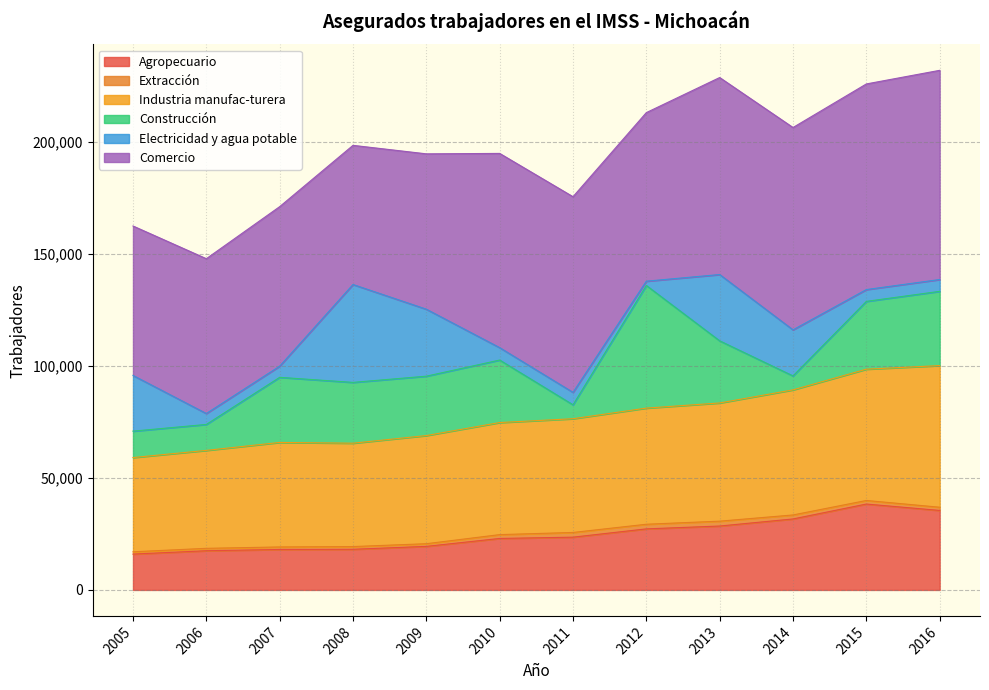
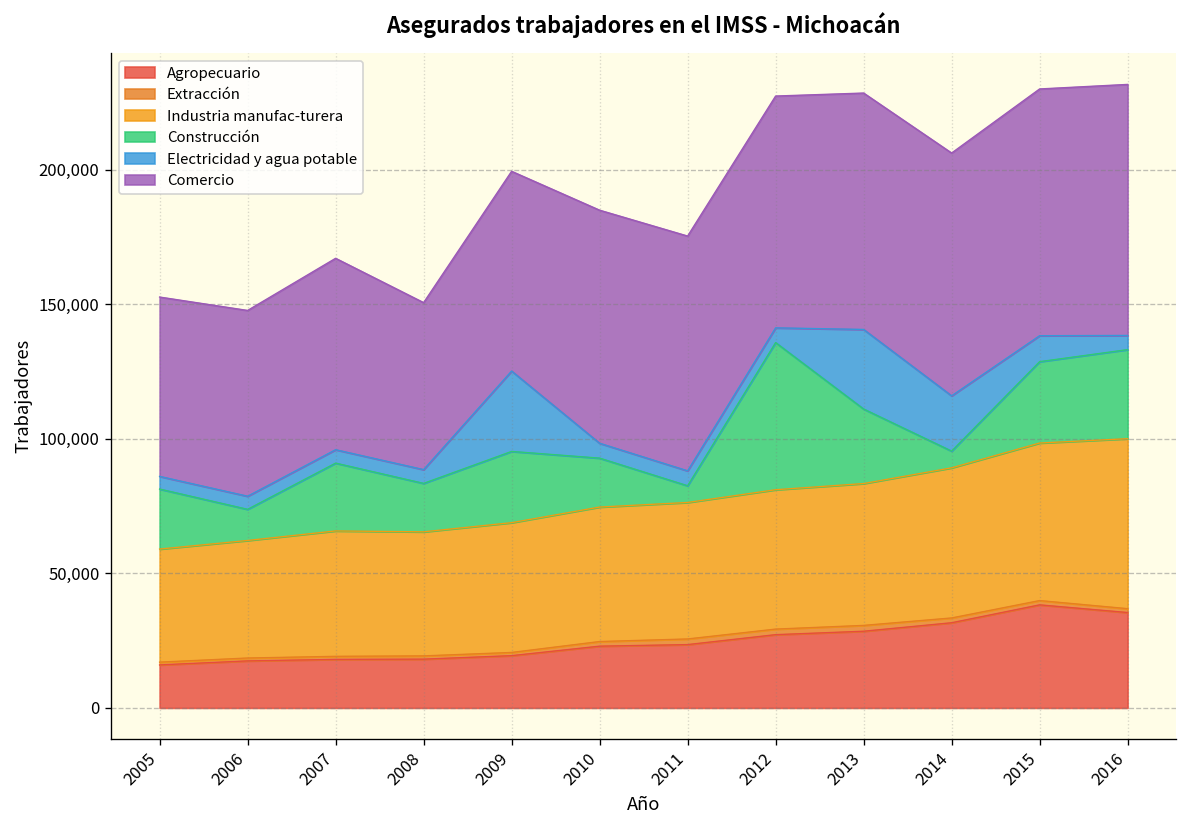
  {
    "Construcción": {
-     "2005": "12,000",
+     "2005": "22,000",
      "2006": "12,000",
-     "2007": "29,000",
-     "2008": "27,000",
+     "2007": "25,000",
+     "2008": "18,000",
      "2009": "26,000",
-     "2010": "28,000",
+     "2010": "18,000",
      "2011": "6,000",
      "2012": "55,000",
      "2013": "28,000",
      "2014": "6,000",
      "2015": "30,000",
      "2016": "33,000"
    },
    "Electricidad y agua potable": {
-     "2005": "25,000",
+     "2005": "5,000",
      "2006": "5,000",
      "2007": "5,000",
-     "2008": "44,000",
+     "2008": "5,000",
      "2009": "30,000",
      "2010": "6,000",
      "2011": "6,000",
-     "2012": "2,000",
+     "2012": "5,000",
      "2013": "30,000",
      "2014": "21,000",
-     "2015": "5,000",
+     "2015": "10,000",
      "2016": "5,000"
    },
    "Comercio": {
      "2005": "67,000",
      "2006": "69,000",
      "2007": "71,000",
      "2008": "62,000",
-     "2009": "69,000",
+     "2009": "74,000",
      "2010": "87,000",
      "2011": "87,000",
-     "2012": "75,000",
+     "2012": "86,000",
      "2013": "88,000",
      "2014": "90,000",
      "2015": "92,000",
      "2016": "93,000"
    }
  }
